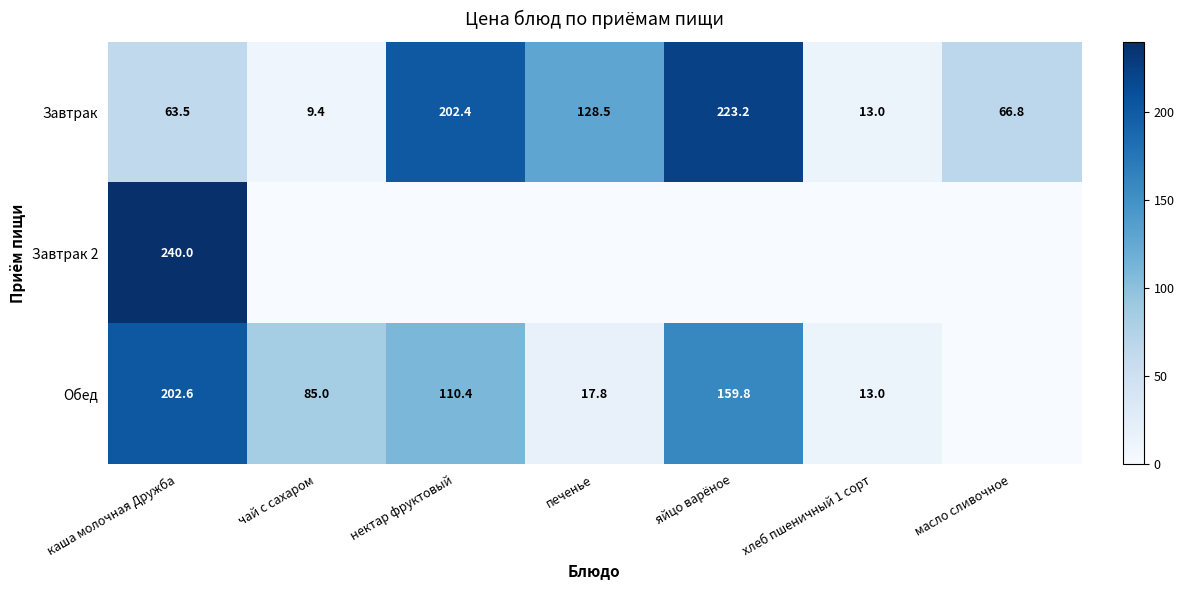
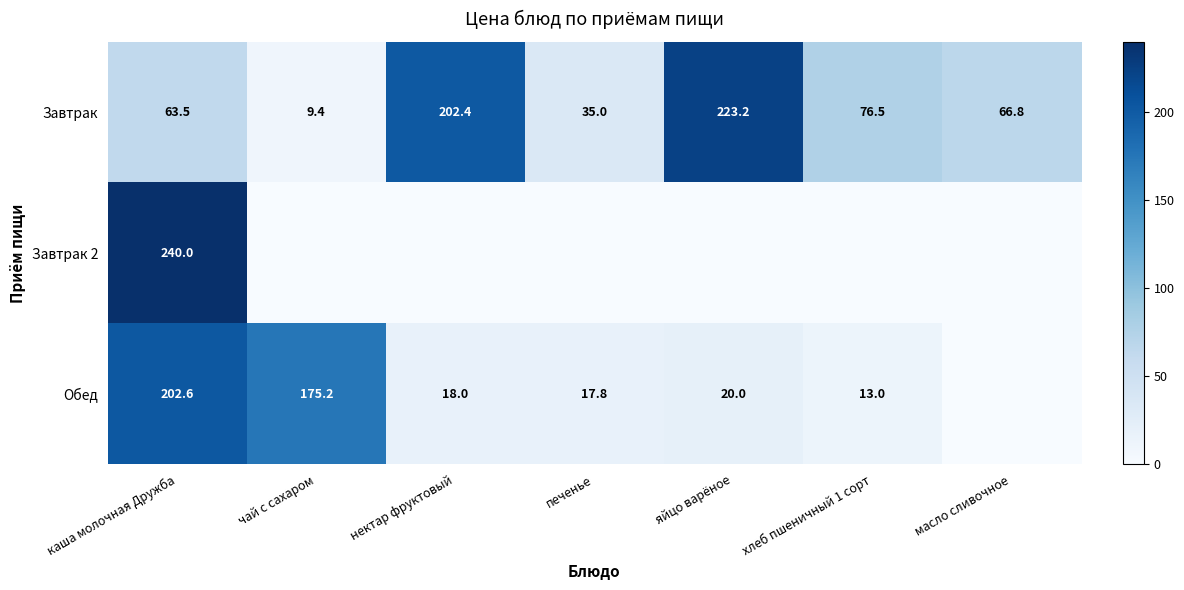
  {
    "Завтрак": {
      "каша молочная Дружба": 63.5,
      "чай с сахаром": 9.4,
      "нектар фруктовый": 202.4,
-     "печенье": 128.5,
+     "печенье": 35.0,
      "яйцо варёное": 223.2,
-     "хлеб пшеничный 1 сорт": 13.0,
+     "хлеб пшеничный 1 сорт": 76.5,
      "масло сливочное": 66.8
    },
    "Завтрак 2": {
      "каша молочная Дружба": 240.0
    },
    "Обед": {
      "каша молочная Дружба": 202.6,
-     "чай с сахаром": 85.0,
-     "нектар фруктовый": 110.4,
+     "чай с сахаром": 175.2,
+     "нектар фруктовый": 18.0,
      "печенье": 17.8,
-     "яйцо варёное": 159.8,
+     "яйцо варёное": 20.0,
      "хлеб пшеничный 1 сорт": 13.0
    }
  }
